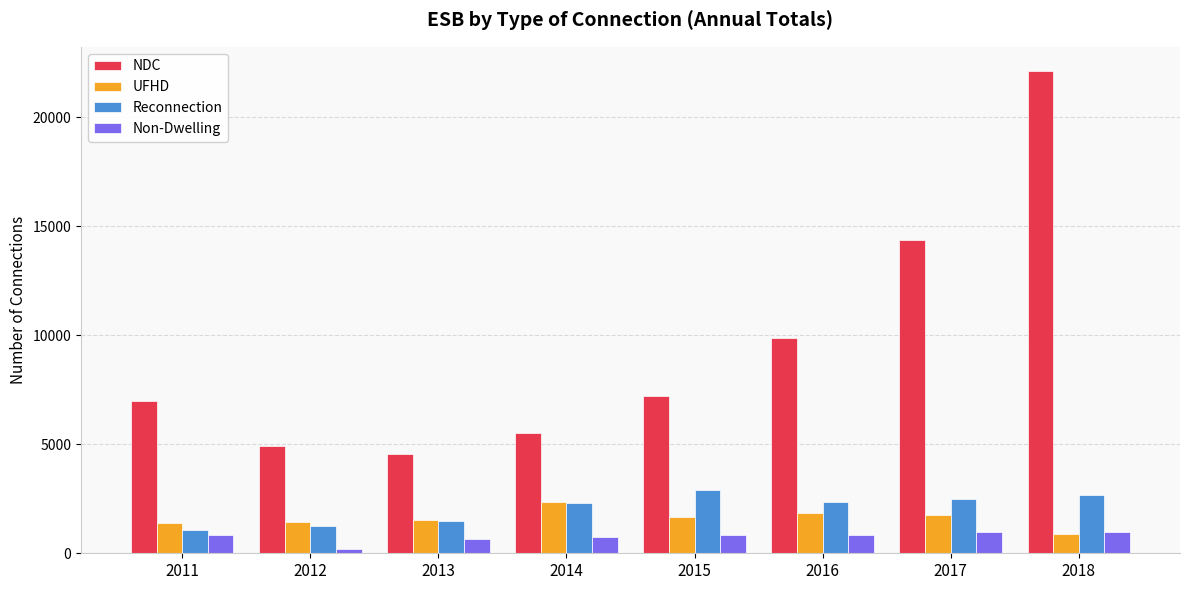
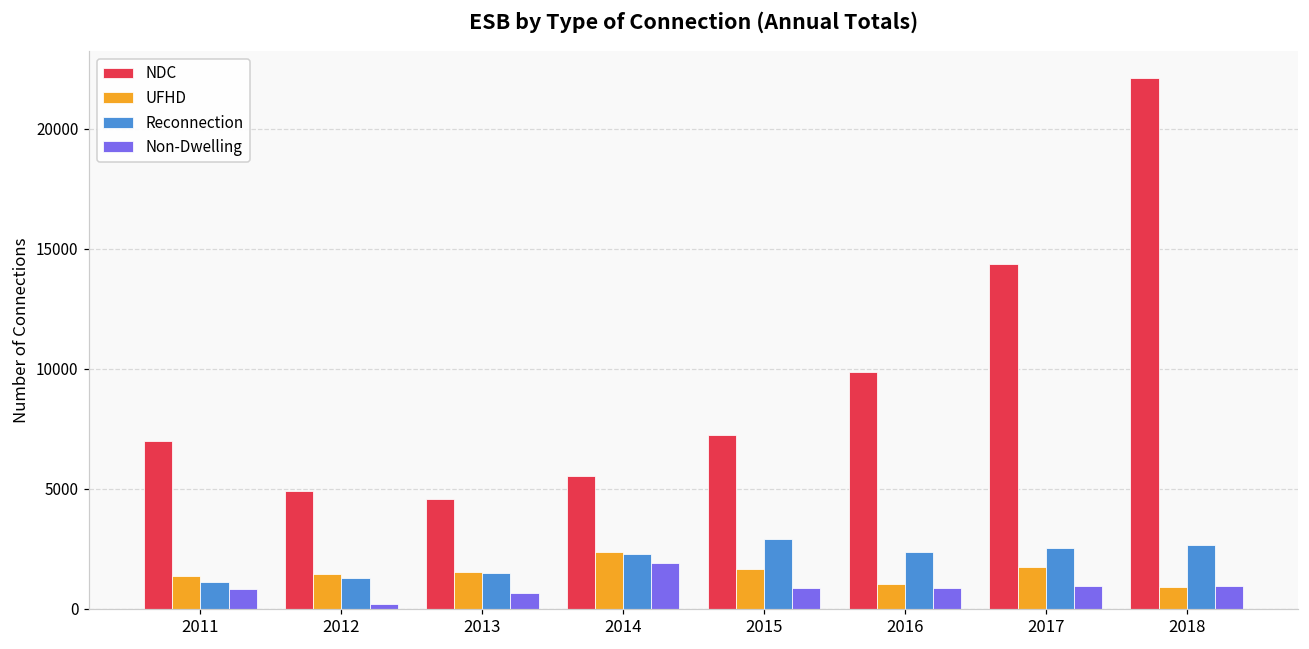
  {
    "NDC": {
      "2011": 7000,
      "2012": 4900,
      "2013": 4600,
      "2014": 5500,
      "2015": 7200,
      "2016": 9900,
      "2017": 14400,
      "2018": 22100
    },
    "UFHD": {
      "2011": 1400,
      "2012": 1500,
      "2013": 1500,
      "2014": 2400,
      "2015": 1700,
-     "2016": 1900,
+     "2016": 1000,
      "2017": 1800,
      "2018": 900
    },
    "Reconnection": {
      "2011": 1100,
      "2012": 1300,
      "2013": 1500,
      "2014": 2300,
      "2015": 2900,
      "2016": 2300,
      "2017": 2500,
      "2018": 2700
    },
    "Non-Dwelling": {
      "2011": 800,
      "2012": 200,
      "2013": 700,
-     "2014": 800,
+     "2014": 1900,
      "2015": 800,
      "2016": 800,
      "2017": 1000,
      "2018": 1000
    }
  }
